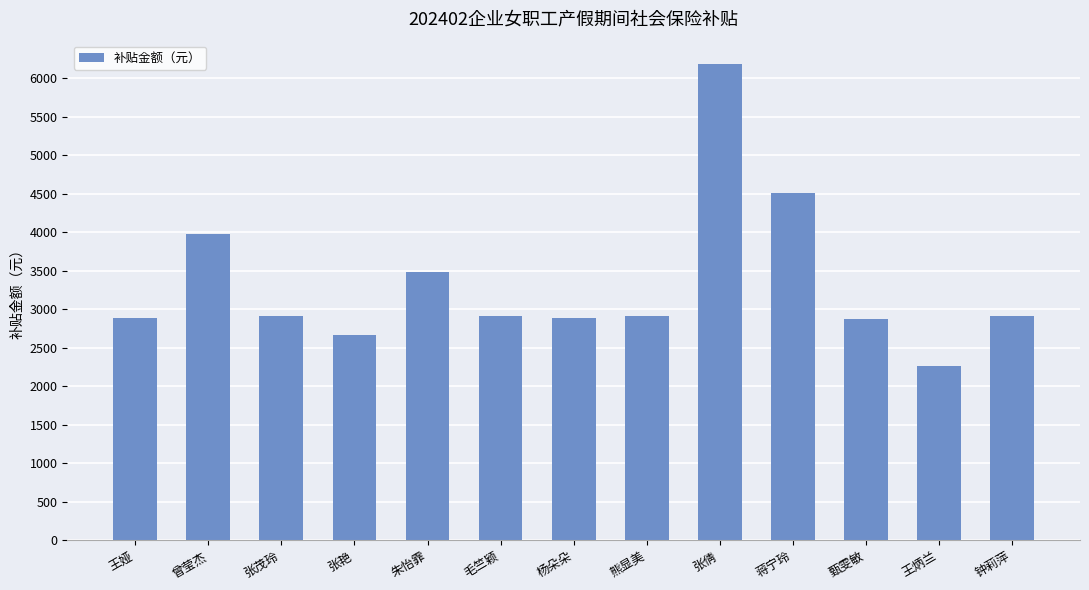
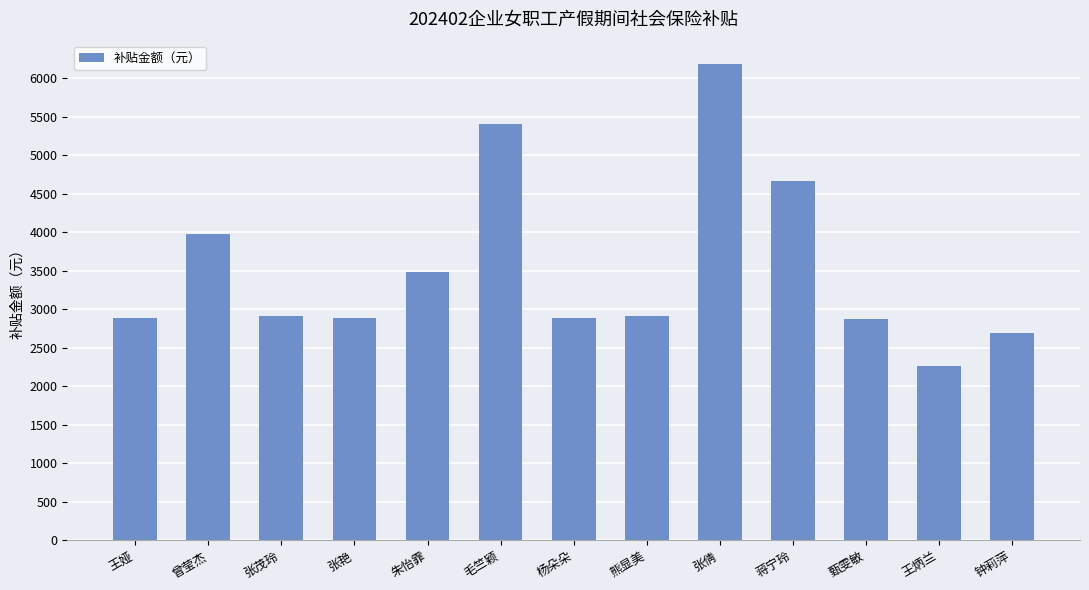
  {
    "王娅": 2900,
    "曾莹杰": 4000,
    "张茂玲": 2900,
-   "张艳": 2700,
+   "张艳": 2900,
    "朱怡霏": 3500,
-   "毛竺颖": 2900,
+   "毛竺颖": 5400,
    "杨朵朵": 2900,
    "熊显美": 2900,
    "张倩": 6200,
-   "蒋宁玲": 4500,
+   "蒋宁玲": 4700,
    "甄雯敏": 2900,
    "王炳兰": 2300,
-   "钟莉萍": 2900
+   "钟莉萍": 2700
  }
